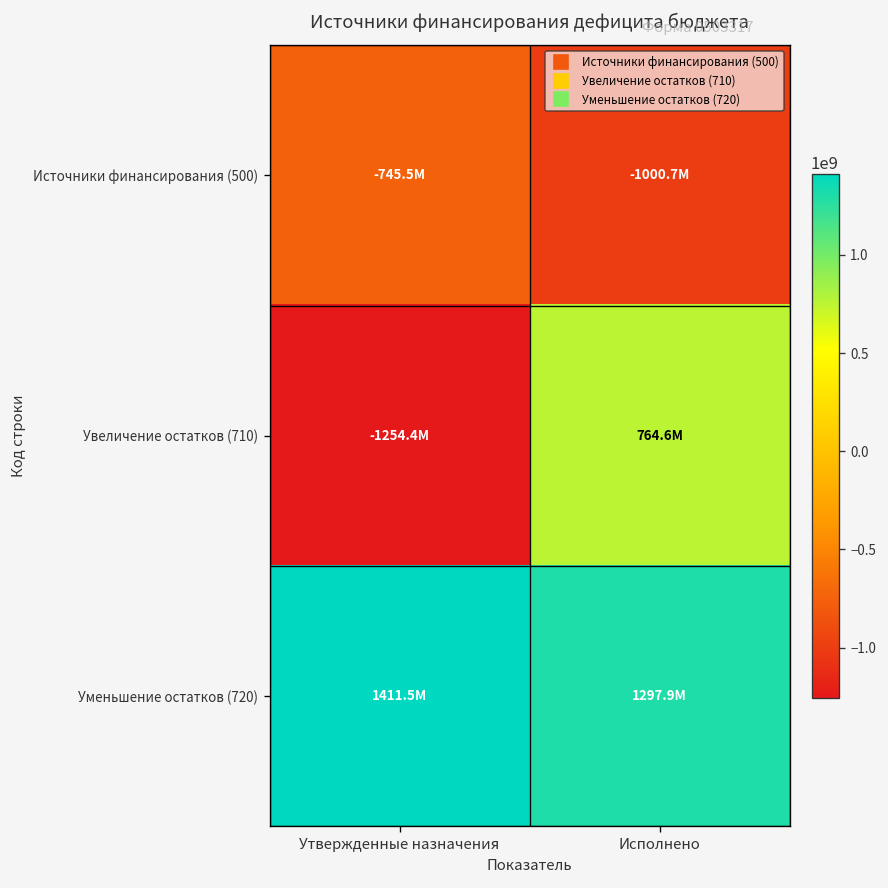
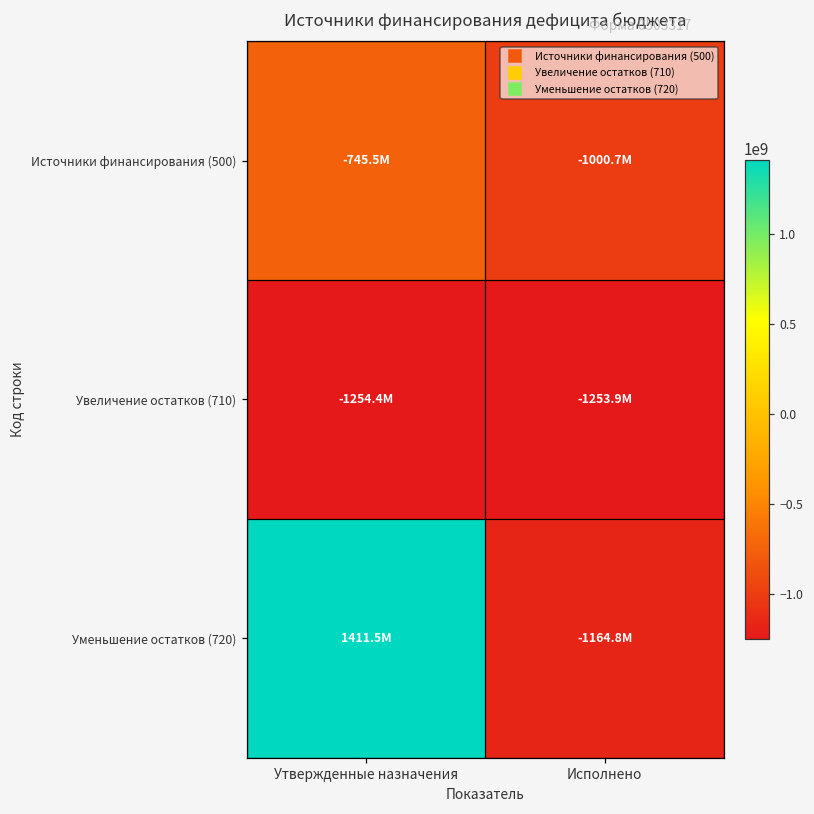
  {
    "Источники финансирования (500)": {
      "Утвержденные назначения": "-745.5M",
      "Исполнено": "-1000.7M"
    },
    "Увеличение остатков (710)": {
      "Утвержденные назначения": "-1254.4M",
-     "Исполнено": "764.6M"
+     "Исполнено": "-1253.9M"
    },
    "Уменьшение остатков (720)": {
      "Утвержденные назначения": "1411.5M",
-     "Исполнено": "1297.9M"
+     "Исполнено": "-1164.8M"
    }
  }
